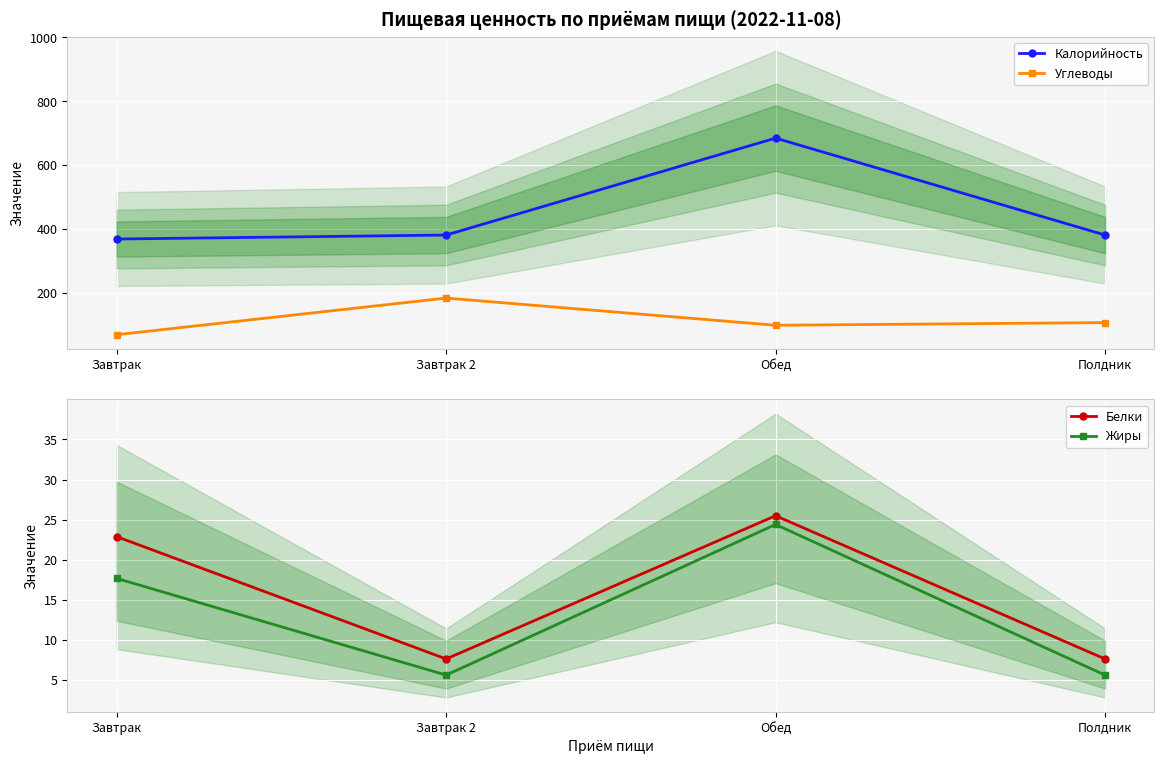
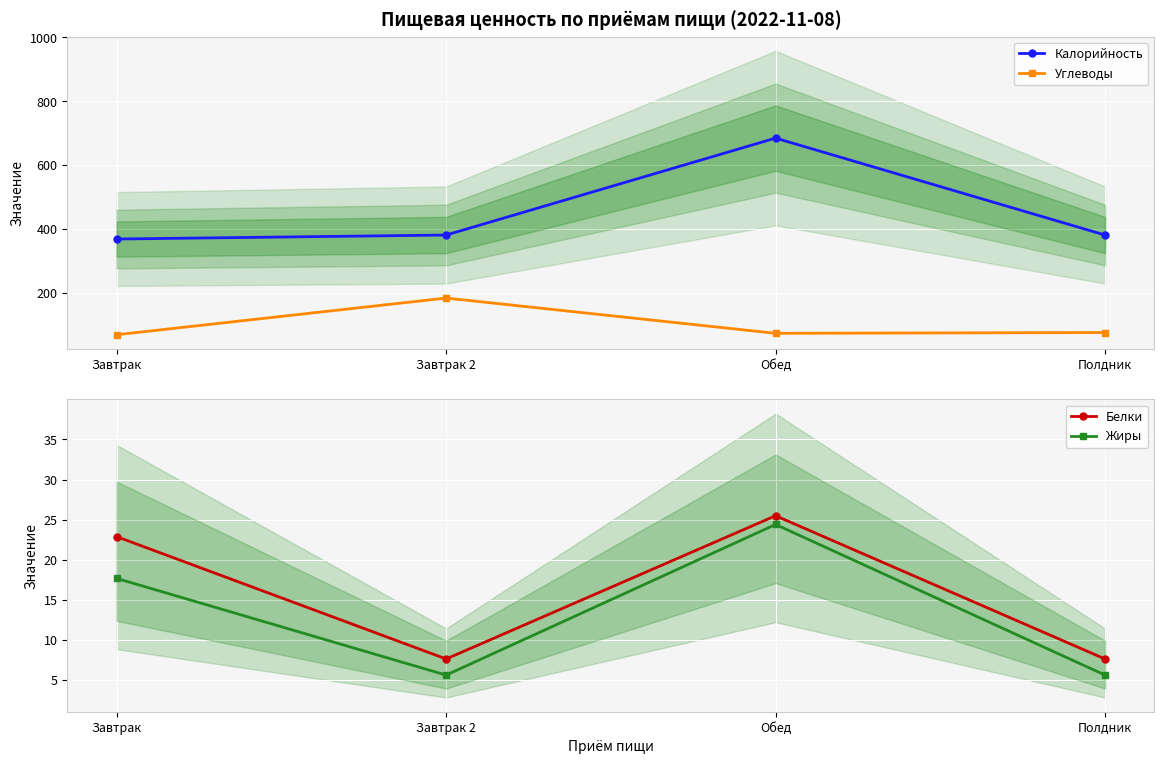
  {
    "Пищевая ценность по приёмам пищи (2022-11-08)": {
      "Калорийность": {
        "Завтрак": 370,
        "Завтрак 2": 380,
        "Обед": 680,
        "Полдник": 380
      },
      "Углеводы": {
        "Завтрак": 70,
        "Завтрак 2": 180,
-       "Обед": 100,
-       "Полдник": 110
+       "Обед": 70,
+       "Полдник": 70
      }
    }
  }
